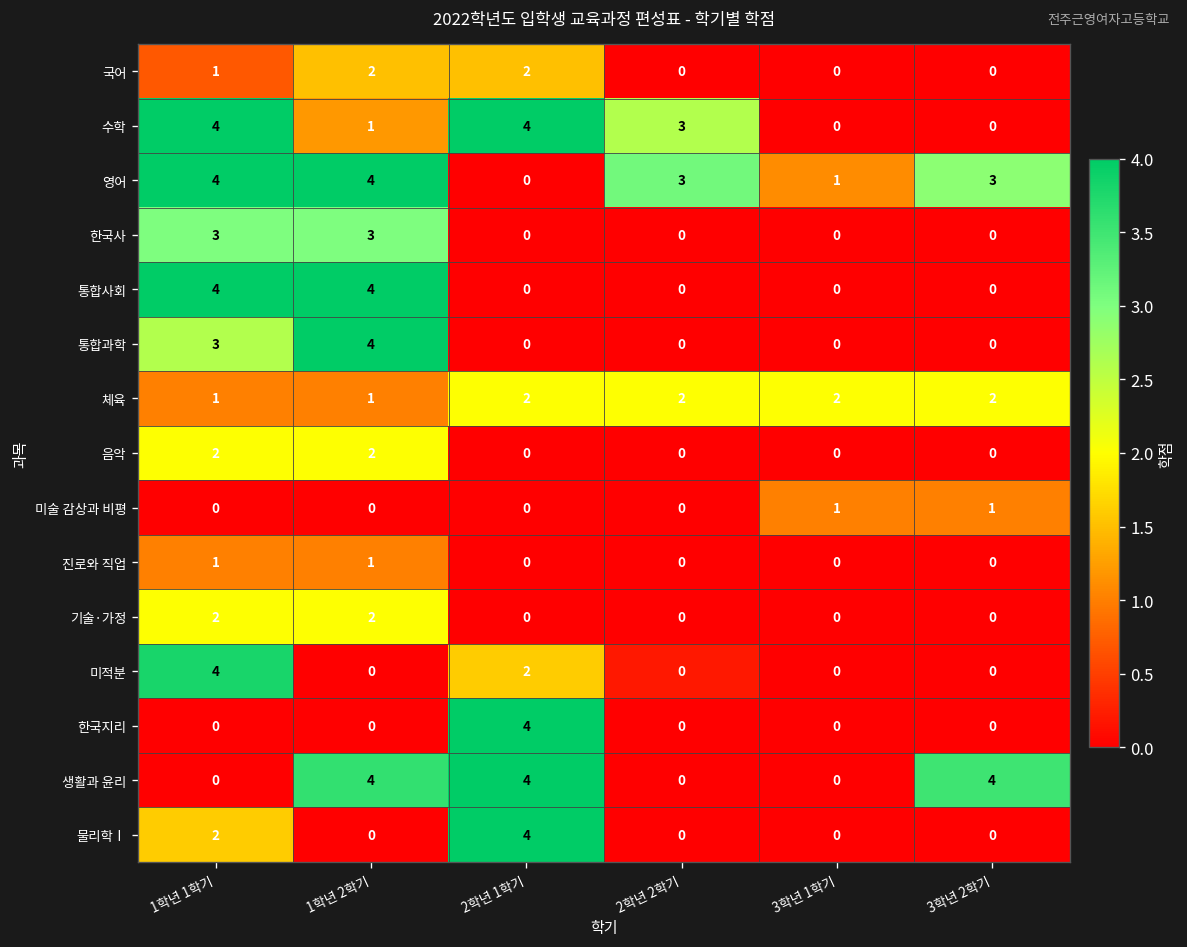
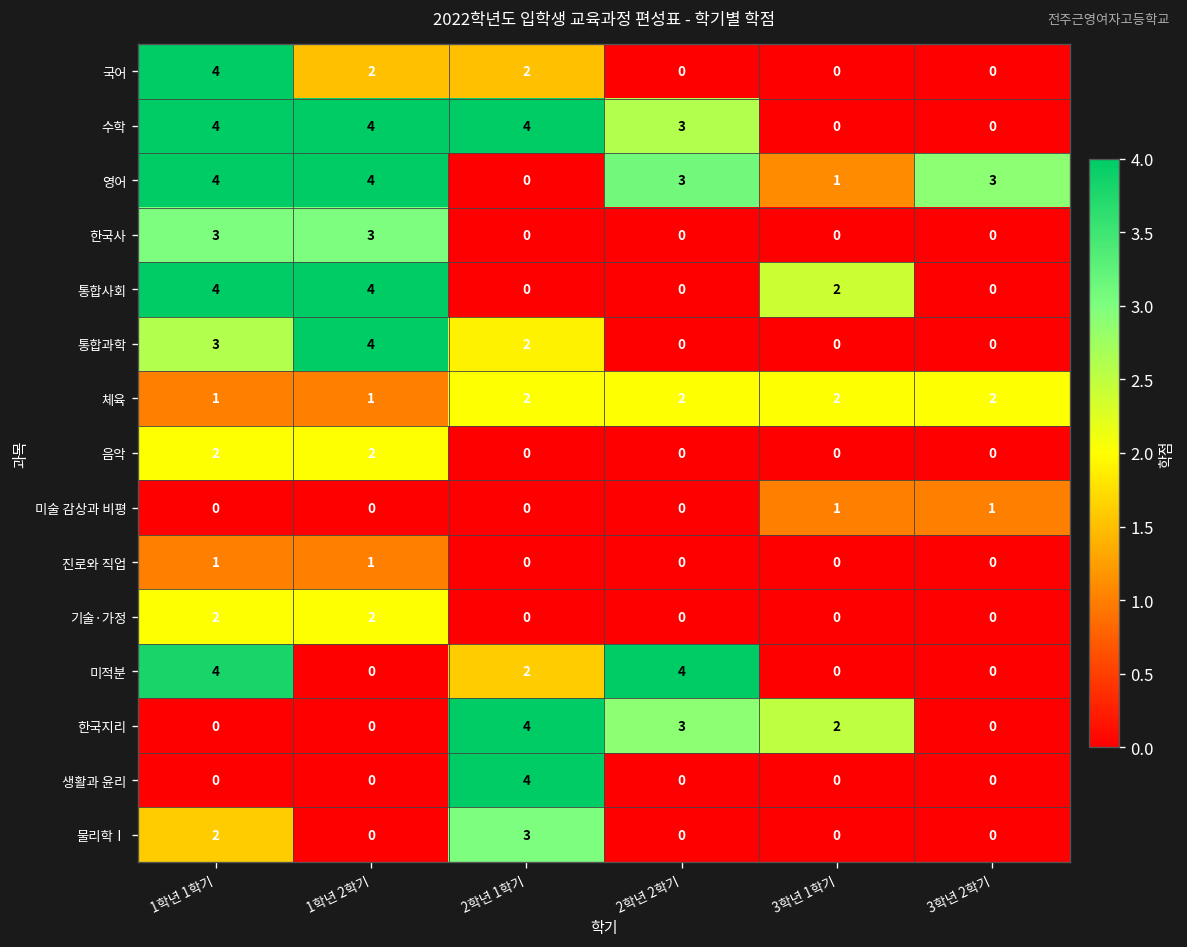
  {
    "국어": {
-     "1학년 1학기": 1,
+     "1학년 1학기": 4,
      "1학년 2학기": 2,
      "2학년 1학기": 2,
      "2학년 2학기": 0,
      "3학년 1학기": 0,
      "3학년 2학기": 0
    },
    "수학": {
      "1학년 1학기": 4,
-     "1학년 2학기": 1,
+     "1학년 2학기": 4,
      "2학년 1학기": 4,
      "2학년 2학기": 3,
      "3학년 1학기": 0,
      "3학년 2학기": 0
    },
    "영어": {
      "1학년 1학기": 4,
      "1학년 2학기": 4,
      "2학년 1학기": 0,
      "2학년 2학기": 3,
      "3학년 1학기": 1,
      "3학년 2학기": 3
    },
    "한국사": {
      "1학년 1학기": 3,
      "1학년 2학기": 3,
      "2학년 1학기": 0,
      "2학년 2학기": 0,
      "3학년 1학기": 0,
      "3학년 2학기": 0
    },
    "통합사회": {
      "1학년 1학기": 4,
      "1학년 2학기": 4,
      "2학년 1학기": 0,
      "2학년 2학기": 0,
-     "3학년 1학기": 0,
+     "3학년 1학기": 2,
      "3학년 2학기": 0
    },
    "통합과학": {
      "1학년 1학기": 3,
      "1학년 2학기": 4,
-     "2학년 1학기": 0,
+     "2학년 1학기": 2,
      "2학년 2학기": 0,
      "3학년 1학기": 0,
      "3학년 2학기": 0
    },
    "체육": {
      "1학년 1학기": 1,
      "1학년 2학기": 1,
      "2학년 1학기": 2,
      "2학년 2학기": 2,
      "3학년 1학기": 2,
      "3학년 2학기": 2
    },
    "음악": {
      "1학년 1학기": 2,
      "1학년 2학기": 2,
      "2학년 1학기": 0,
      "2학년 2학기": 0,
      "3학년 1학기": 0,
      "3학년 2학기": 0
    },
    "미술 감상과 비평": {
      "1학년 1학기": 0,
      "1학년 2학기": 0,
      "2학년 1학기": 0,
      "2학년 2학기": 0,
      "3학년 1학기": 1,
      "3학년 2학기": 1
    },
    "진로와 직업": {
      "1학년 1학기": 1,
      "1학년 2학기": 1,
      "2학년 1학기": 0,
      "2학년 2학기": 0,
      "3학년 1학기": 0,
      "3학년 2학기": 0
    },
    "기술·가정": {
      "1학년 1학기": 2,
      "1학년 2학기": 2,
      "2학년 1학기": 0,
      "2학년 2학기": 0,
      "3학년 1학기": 0,
      "3학년 2학기": 0
    },
    "미적분": {
      "1학년 1학기": 4,
      "1학년 2학기": 0,
      "2학년 1학기": 2,
-     "2학년 2학기": 0,
+     "2학년 2학기": 4,
      "3학년 1학기": 0,
      "3학년 2학기": 0
    },
    "한국지리": {
      "1학년 1학기": 0,
      "1학년 2학기": 0,
      "2학년 1학기": 4,
-     "2학년 2학기": 0,
-     "3학년 1학기": 0,
+     "2학년 2학기": 3,
+     "3학년 1학기": 2,
      "3학년 2학기": 0
    },
    "생활과 윤리": {
      "1학년 1학기": 0,
-     "1학년 2학기": 4,
+     "1학년 2학기": 0,
      "2학년 1학기": 4,
      "2학년 2학기": 0,
      "3학년 1학기": 0,
-     "3학년 2학기": 4
+     "3학년 2학기": 0
    },
    "물리학Ⅰ": {
      "1학년 1학기": 2,
      "1학년 2학기": 0,
-     "2학년 1학기": 4,
+     "2학년 1학기": 3,
      "2학년 2학기": 0,
      "3학년 1학기": 0,
      "3학년 2학기": 0
    }
  }
